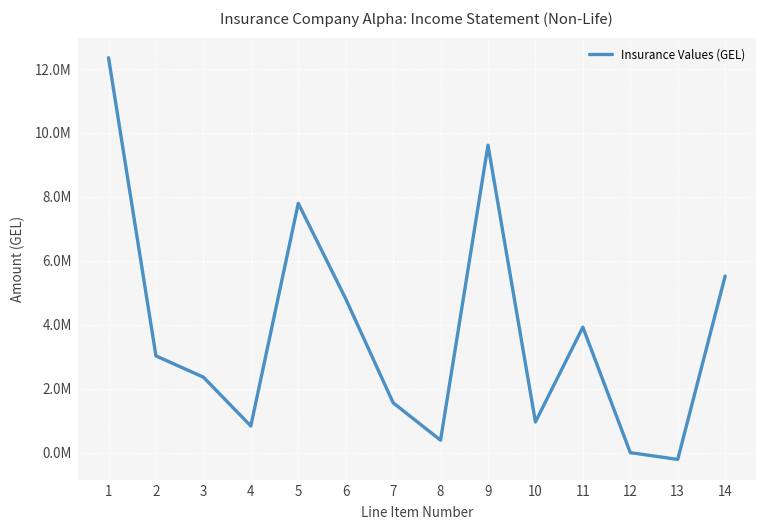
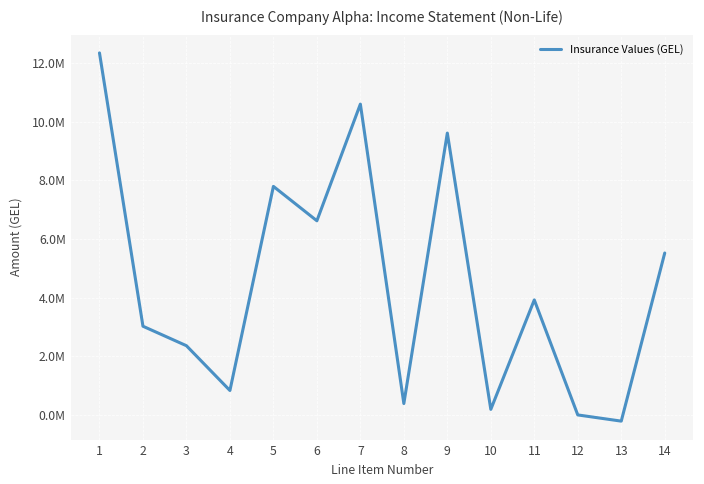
  {
    "1": 12400000,
    "2": 3000000,
    "3": 2400000,
    "4": 800000,
    "5": 7800000,
-   "6": 4800000,
-   "7": 1600000,
+   "6": 6600000,
+   "7": 10600000,
    "8": 400000,
    "9": 9600000,
-   "10": 1000000,
+   "10": 200000,
    "11": 3900000,
    "12": 0,
    "13": -200000,
    "14": 5500000
  }
